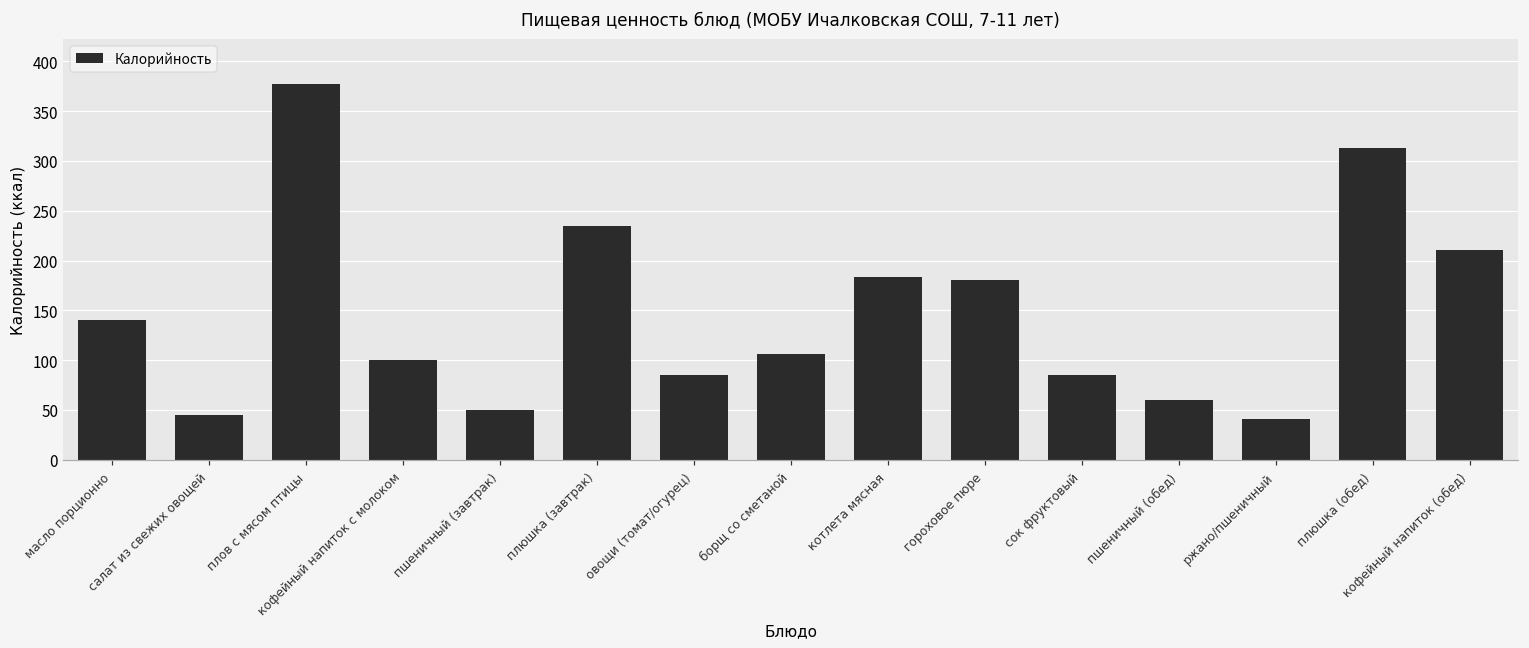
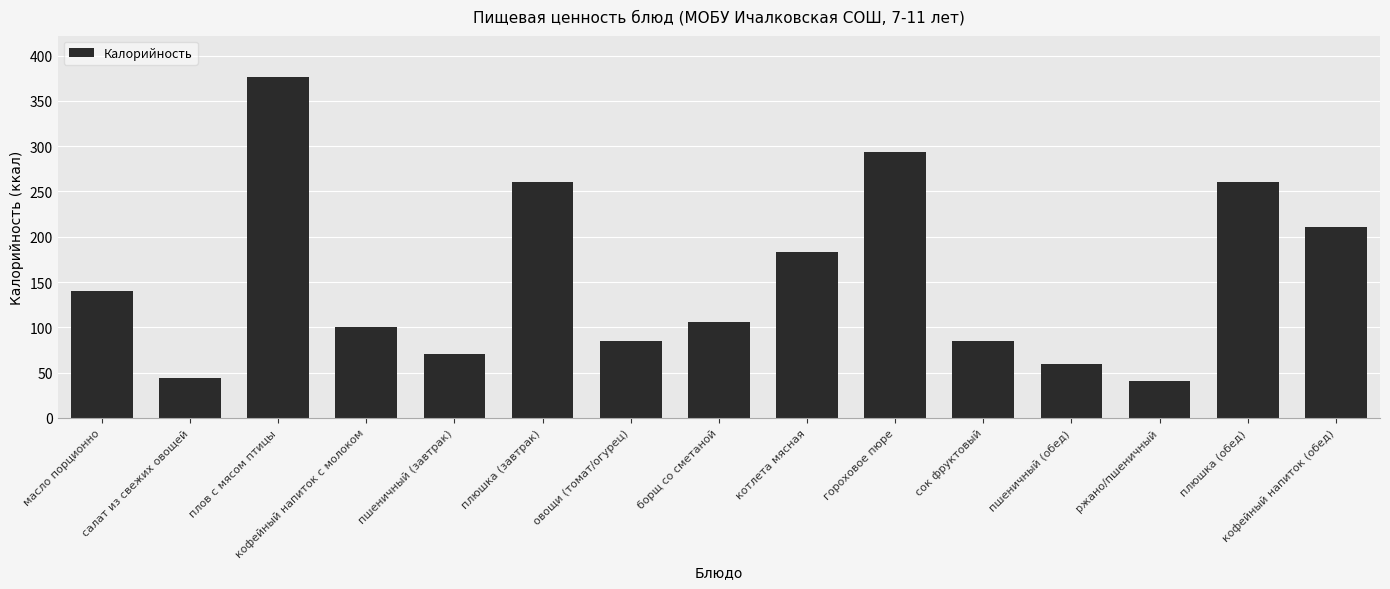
  {
    "масло порционно": 140,
    "салат из свежих овощей": 40,
    "плов с мясом птицы": 380,
    "кофейный напиток с молоком": 100,
-   "пшеничный (завтрак)": 50,
-   "плюшка (завтрак)": 240,
+   "пшеничный (завтрак)": 70,
+   "плюшка (завтрак)": 260,
    "овощи (томат/огурец)": 90,
    "борщ со сметаной": 110,
    "котлета мясная": 180,
-   "гороховое пюре": 180,
+   "гороховое пюре": 290,
    "сок фруктовый": 80,
    "пшеничный (обед)": 60,
    "ржано/пшеничный": 40,
-   "плюшка (обед)": 310,
+   "плюшка (обед)": 260,
    "кофейный напиток (обед)": 210
  }
